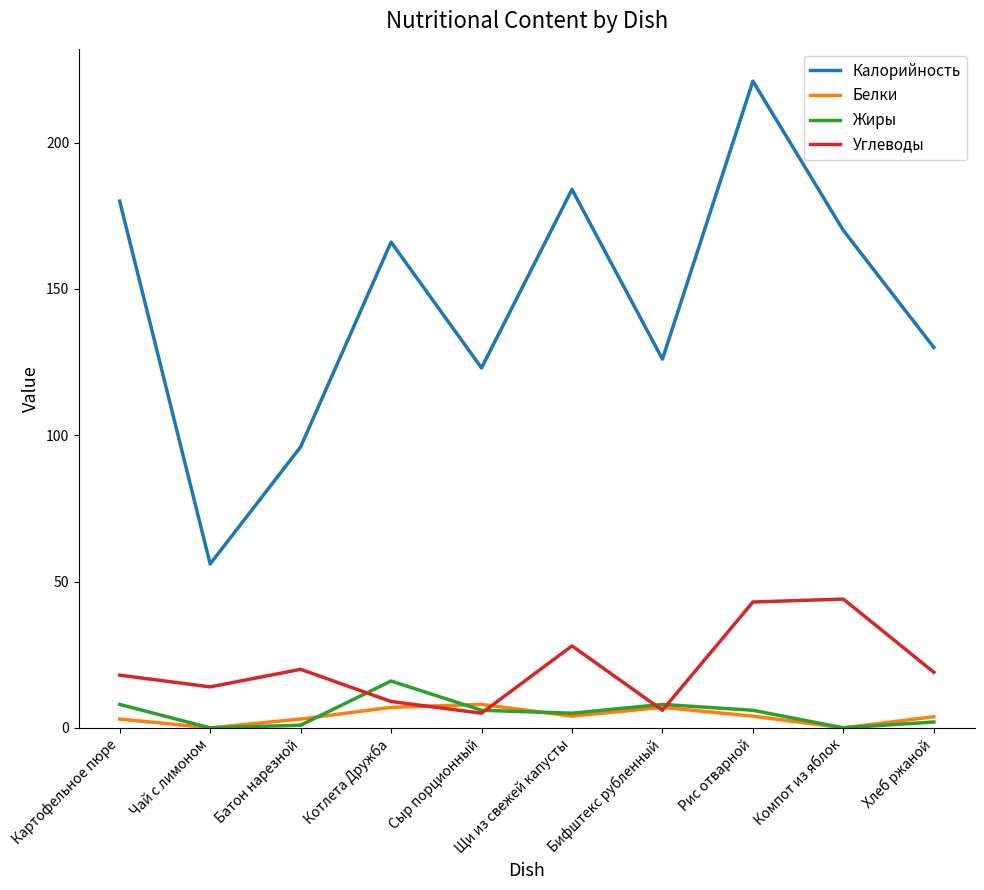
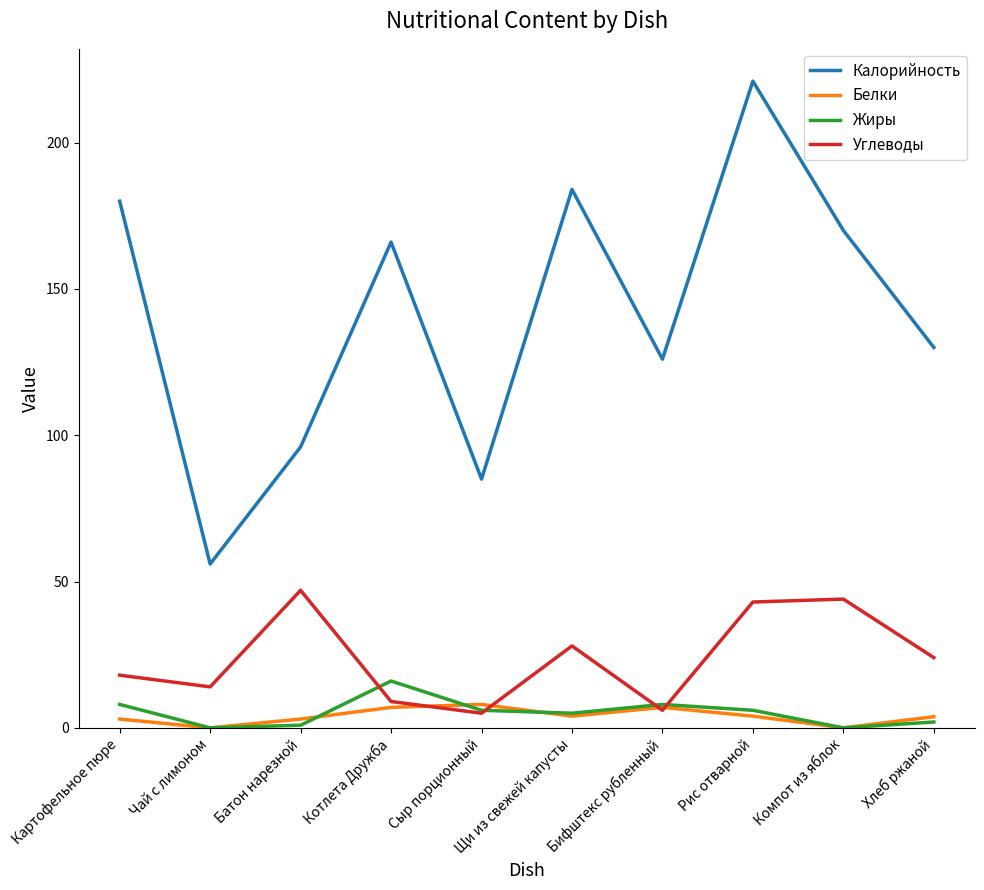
  {
    "Калорийность": {
      "Картофельное пюре": 180,
      "Чай с лимоном": 56,
      "Батон нарезной": 96,
      "Котлета Дружба": 166,
-     "Сыр порционный": 123,
+     "Сыр порционный": 85,
      "Щи из свежей капусты": 184,
      "Бифштекс рубленный": 126,
      "Рис отварной": 221,
      "Компот из яблок": 170,
      "Хлеб ржаной": 130
    },
    "Белки": {
      "Картофельное пюре": 3,
      "Батон нарезной": 3,
      "Котлета Дружба": 7,
      "Сыр порционный": 8,
      "Щи из свежей капусты": 4,
      "Бифштекс рубленный": 7,
      "Рис отварной": 4,
      "Хлеб ржаной": 4
    },
    "Жиры": {
      "Картофельное пюре": 8,
      "Батон нарезной": 1,
      "Котлета Дружба": 16,
      "Сыр порционный": 6,
      "Щи из свежей капусты": 5,
      "Бифштекс рубленный": 8,
      "Рис отварной": 6,
      "Хлеб ржаной": 2
    },
    "Углеводы": {
      "Картофельное пюре": 18,
      "Чай с лимоном": 14,
-     "Батон нарезной": 20,
+     "Батон нарезной": 47,
      "Котлета Дружба": 9,
      "Сыр порционный": 5,
      "Щи из свежей капусты": 28,
      "Бифштекс рубленный": 6,
      "Рис отварной": 43,
      "Компот из яблок": 44,
-     "Хлеб ржаной": 19
+     "Хлеб ржаной": 24
    }
  }
